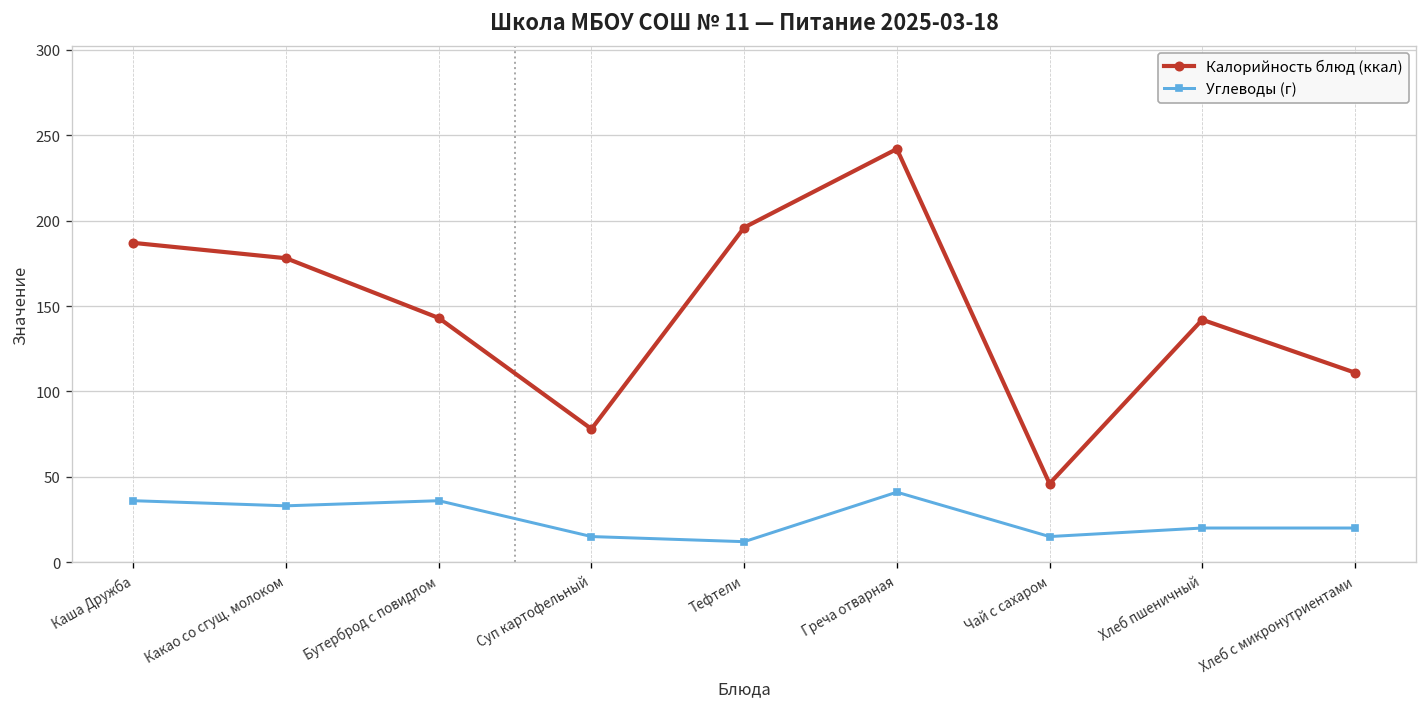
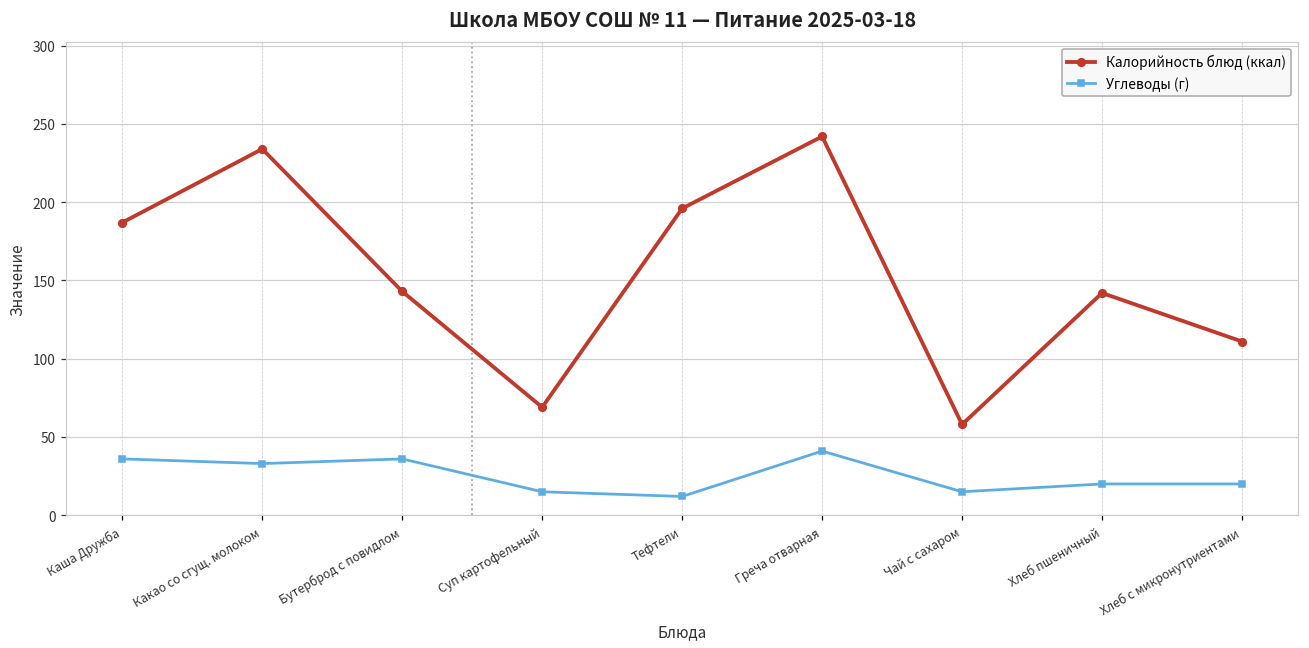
  {
    "Калорийность блюд (ккал)": {
      "Каша Дружба": 187,
-     "Какао со сгущ. молоком": 178,
+     "Какао со сгущ. молоком": 234,
      "Бутерброд с повидлом": 143,
-     "Суп картофельный": 78,
+     "Суп картофельный": 69,
      "Тефтели": 196,
      "Греча отварная": 242,
-     "Чай с сахаром": 46,
+     "Чай с сахаром": 58,
      "Хлеб пшеничный": 142,
      "Хлеб с микронутриентами": 111
    },
    "Углеводы (г)": {
      "Каша Дружба": 36,
      "Какао со сгущ. молоком": 33,
      "Бутерброд с повидлом": 36,
      "Суп картофельный": 15,
      "Тефтели": 12,
      "Греча отварная": 41,
      "Чай с сахаром": 15,
      "Хлеб пшеничный": 20,
      "Хлеб с микронутриентами": 20
    }
  }
